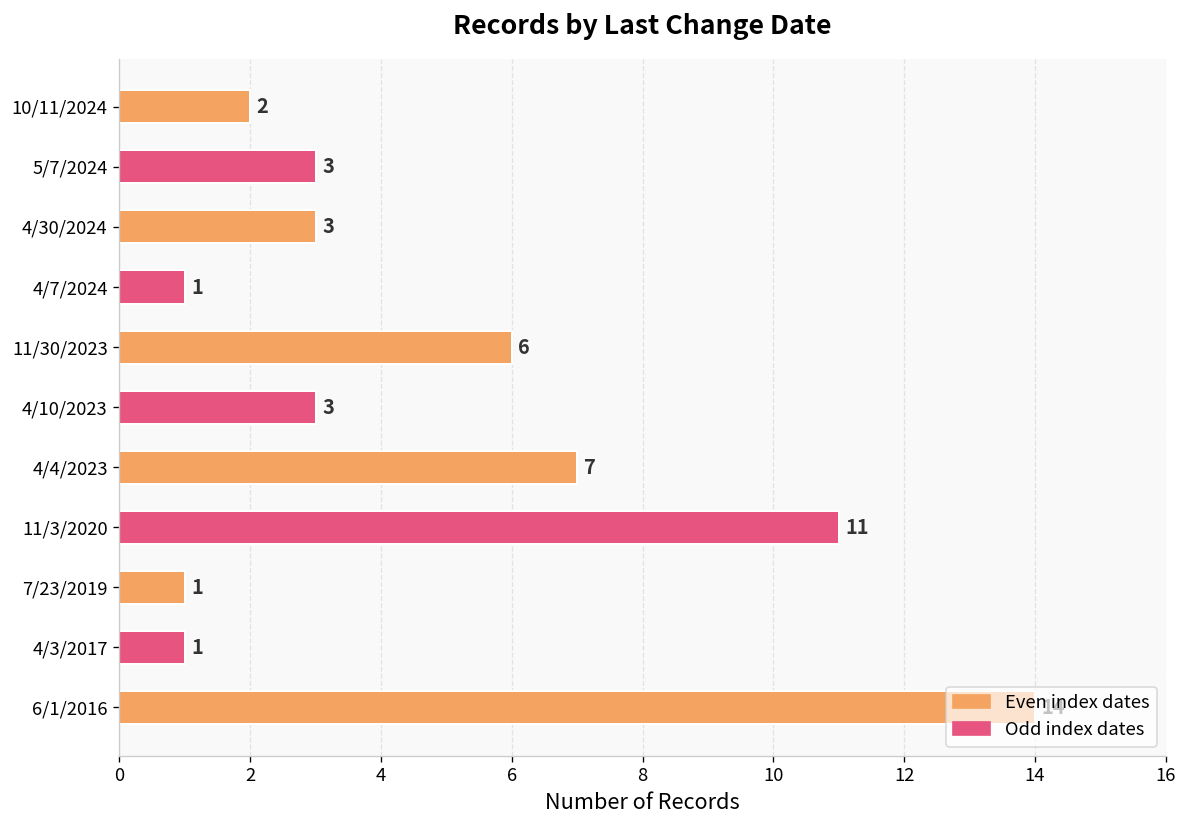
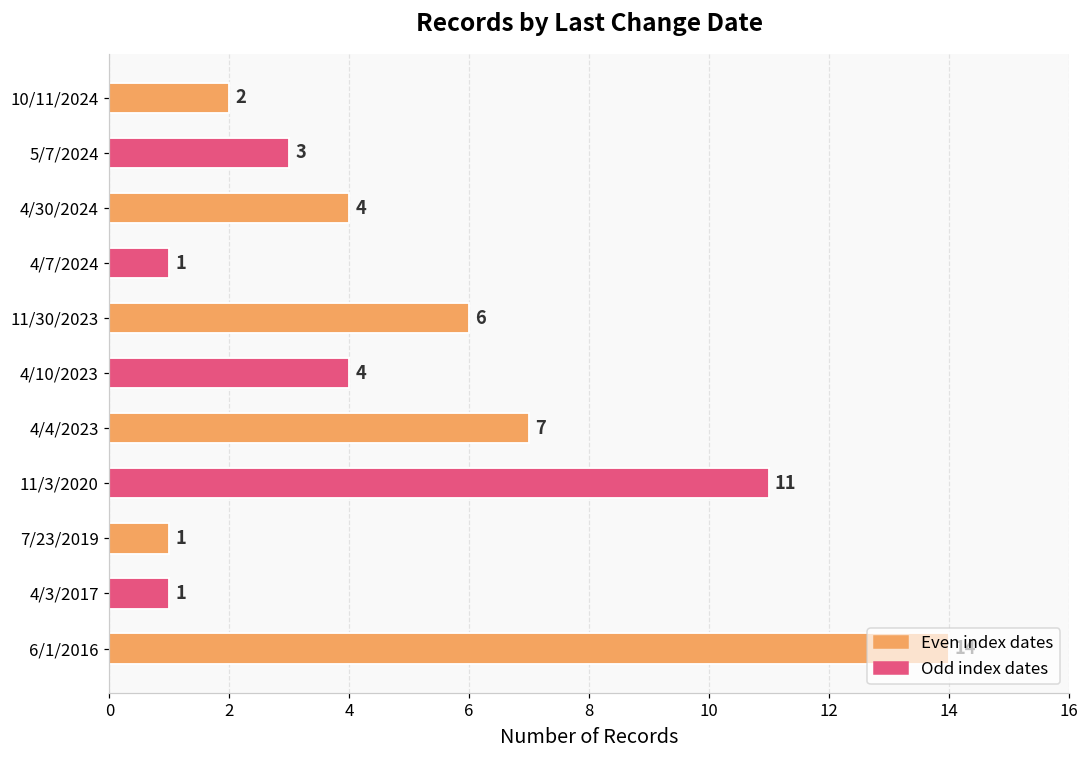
  {
    "10/11/2024": 2,
    "5/7/2024": 3,
-   "4/30/2024": 3,
+   "4/30/2024": 4,
    "4/7/2024": 1,
    "11/30/2023": 6,
-   "4/10/2023": 3,
+   "4/10/2023": 4,
    "4/4/2023": 7,
    "11/3/2020": 11,
    "7/23/2019": 1,
    "4/3/2017": 1
  }
